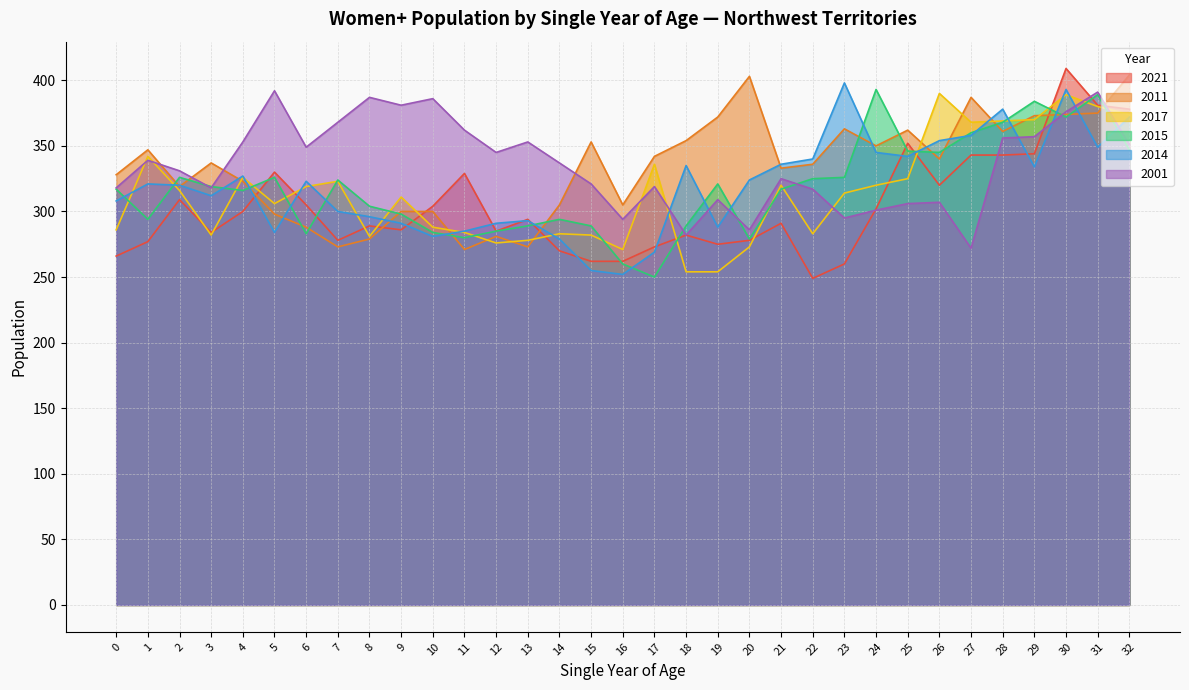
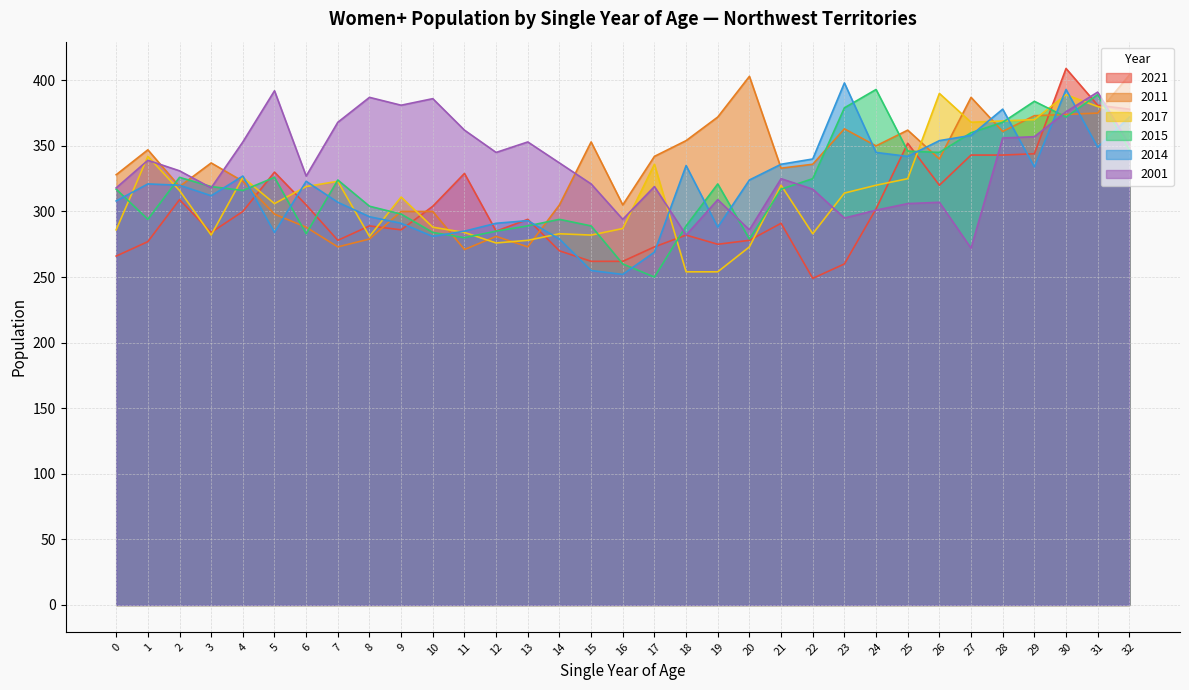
  {
    "2017": {
      "0": 286,
      "1": 342,
      "2": 316,
      "3": 282,
      "5": 306,
      "6": 319,
      "8": 281,
      "9": 311,
      "10": 288,
      "12": 276,
      "13": 278,
      "14": 283,
      "15": 282,
-     "16": 271,
+     "16": 287,
      "17": 336,
      "18": 254,
      "19": 254,
      "20": 273,
      "21": 320,
      "22": 283,
      "23": 314,
      "24": 320,
      "25": 325,
      "26": 390,
      "27": 368,
      "29": 370,
      "30": 389
    },
    "2015": {
      "1": 294,
      "2": 326,
      "4": 316,
      "5": 326,
      "6": 283,
      "8": 304,
      "9": 298,
      "10": 284,
      "11": 280,
      "13": 289,
      "14": 294,
      "15": 289,
      "16": 260,
      "17": 250,
      "18": 289,
      "19": 321,
      "21": 317,
      "22": 325,
-     "23": 326,
+     "23": 379,
      "24": 393,
      "25": 346,
      "26": 345,
      "27": 360,
      "29": 384,
      "30": 372,
      "31": 389
    },
    "2014": {
      "0": 308,
      "1": 321,
      "3": 312,
      "5": 284,
      "6": 323,
-     "7": 300,
+     "7": 307,
      "8": 296,
      "9": 291,
      "10": 281,
      "12": 291,
      "14": 279,
      "15": 255,
      "16": 252,
      "17": 269,
      "18": 335,
      "19": 288,
      "20": 324,
      "21": 336,
      "22": 340,
      "23": 398,
      "24": 345,
      "25": 342,
      "26": 354,
      "27": 358,
      "28": 378,
      "29": 334,
      "30": 393,
      "31": 349
    },
    "2001": {
      "1": 339,
      "2": 331,
      "4": 353,
      "5": 392,
-     "6": 349,
+     "6": 327,
      "7": 368,
      "8": 387,
      "9": 381,
      "10": 386,
      "11": 362,
      "12": 345,
      "13": 353,
      "14": 337,
      "15": 321,
      "16": 294,
      "17": 319,
      "19": 309,
      "20": 286,
      "21": 325,
      "22": 317,
      "23": 295,
      "25": 306,
      "26": 307,
      "27": 272,
      "28": 356,
      "29": 357,
      "30": 376,
      "31": 391
    }
  }
